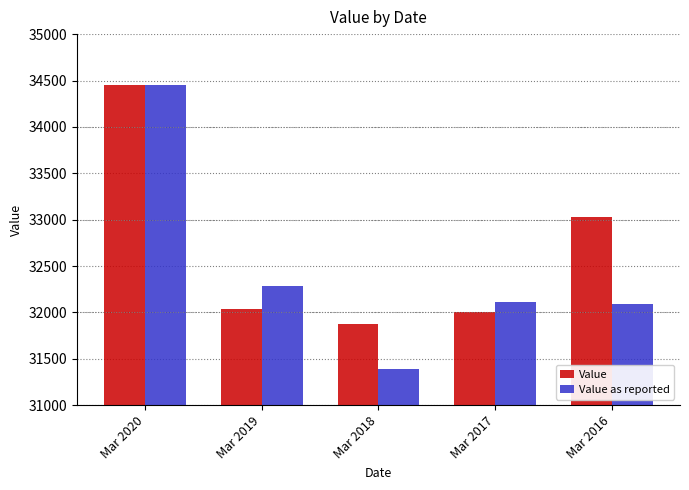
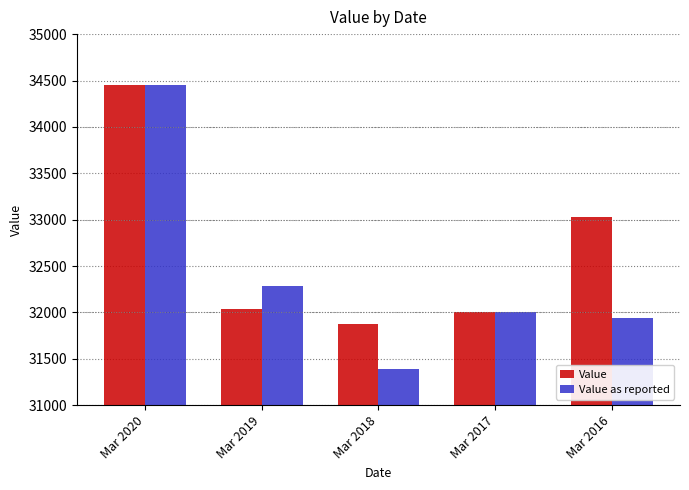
  {
    "Value": {
      "Mar 2020": 34400,
      "Mar 2019": 32000,
      "Mar 2018": 31900,
      "Mar 2017": 32000,
      "Mar 2016": 33000
    },
    "Value as reported": {
      "Mar 2020": 34400,
      "Mar 2019": 32300,
      "Mar 2018": 31400,
-     "Mar 2017": 32100,
-     "Mar 2016": 32100
+     "Mar 2017": 32000,
+     "Mar 2016": 31900
    }
  }
